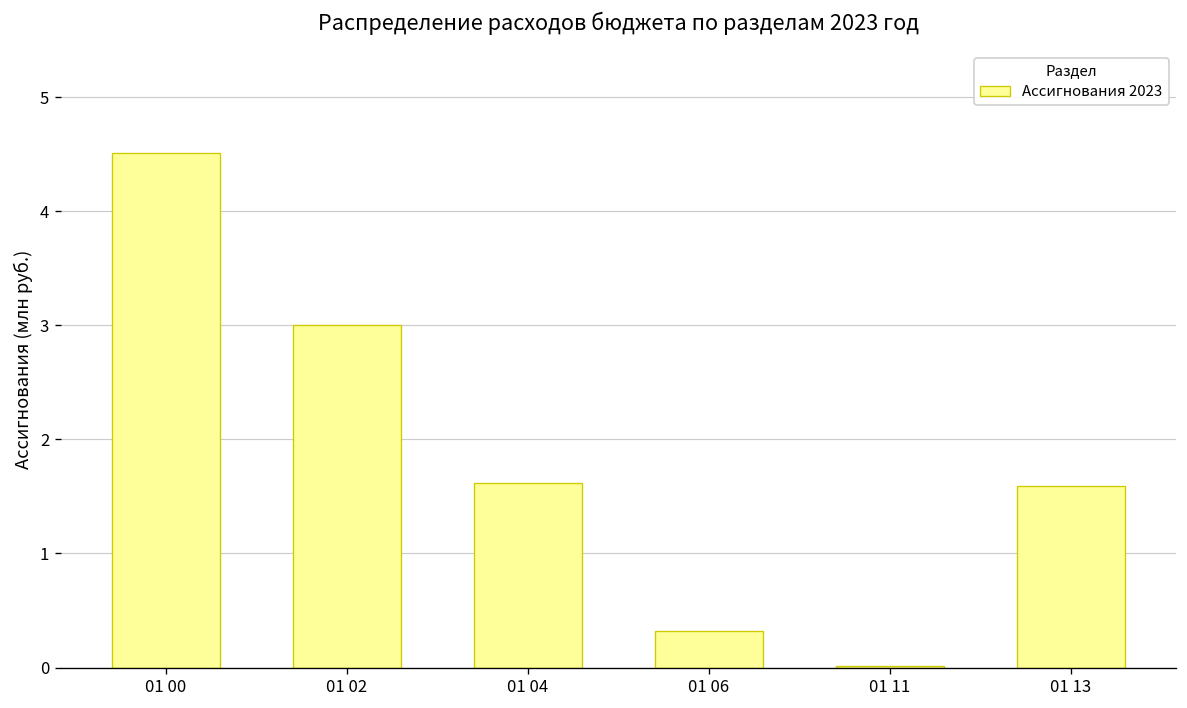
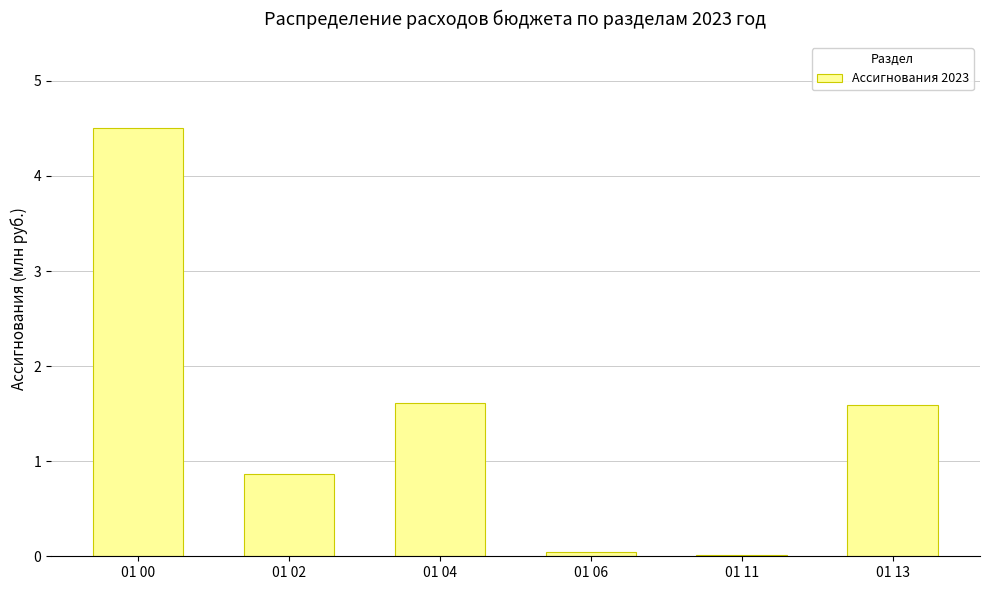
  {
    "01 00": 4.5,
-   "01 02": 3.0,
+   "01 02": 0.9,
    "01 04": 1.6,
-   "01 06": 0.3,
+   "01 06": 0.0,
    "01 13": 1.6
  }
